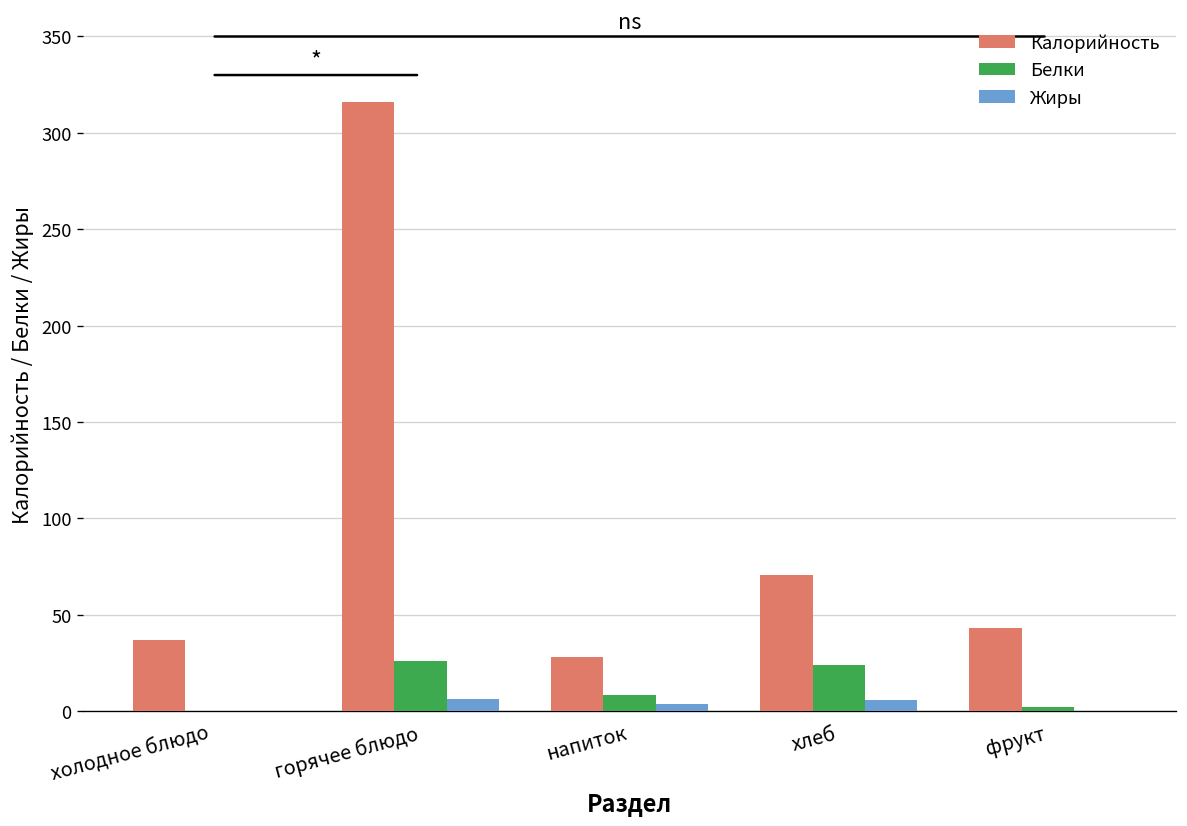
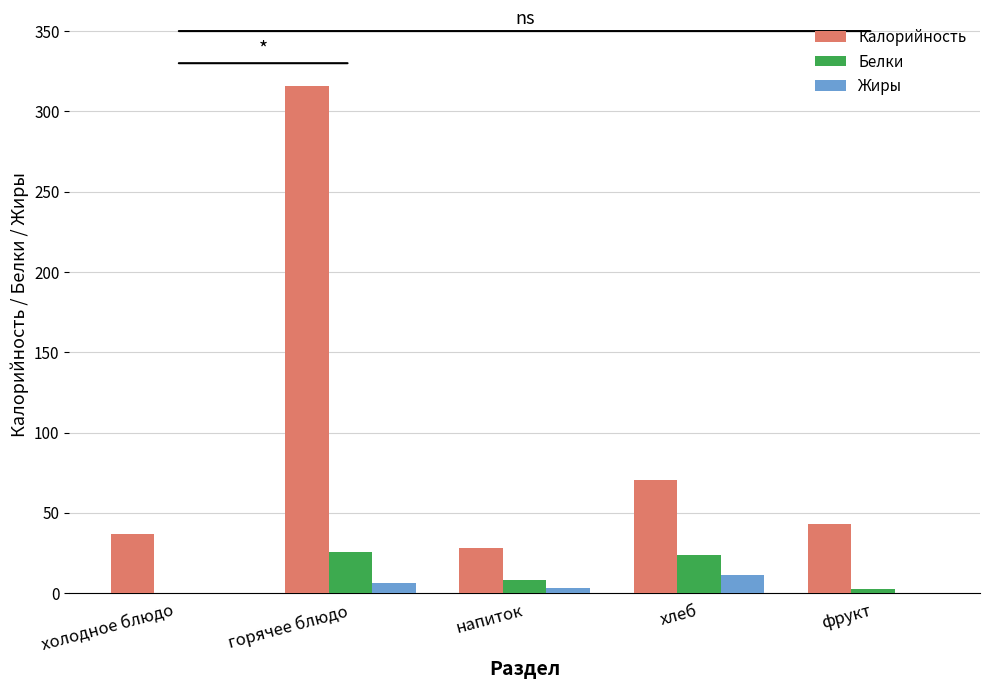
  {
    "Калорийность": {
      "холодное блюдо": 37,
      "горячее блюдо": 316,
      "напиток": 28,
      "хлеб": 70,
      "фрукт": 43
    },
    "Белки": {
      "горячее блюдо": 26,
      "напиток": 8,
      "хлеб": 24,
      "фрукт": 2
    },
    "Жиры": {
      "холодное блюдо": 0,
      "горячее блюдо": 6,
      "напиток": 3,
-     "хлеб": 6,
+     "хлеб": 12,
      "фрукт": 0
    }
  }
